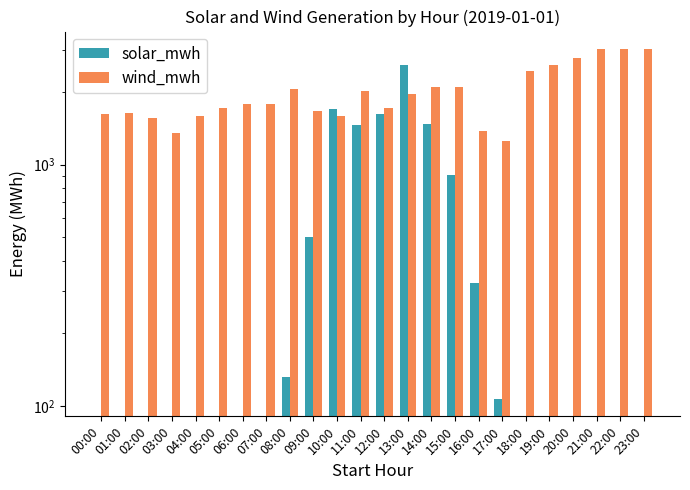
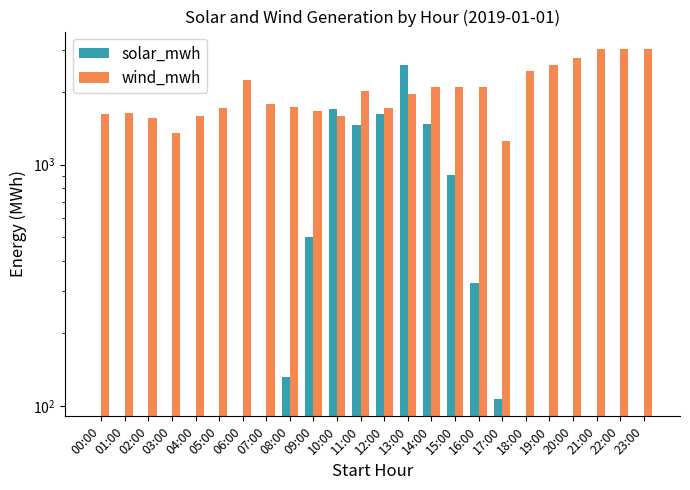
  {
    "solar_mwh": {
      "08:00": 130,
      "09:00": 500,
      "10:00": 1700,
      "11:00": 1500,
      "12:00": 1600,
      "13:00": 2600,
      "14:00": 1500,
      "15:00": 900,
      "16:00": 320,
      "17:00": 110
    },
    "wind_mwh": {
      "00:00": 1600,
      "01:00": 1600,
      "02:00": 1600,
      "03:00": 1400,
      "04:00": 1600,
      "05:00": 1700,
-     "06:00": 1800,
+     "06:00": 2300,
      "07:00": 1800,
-     "08:00": 2100,
+     "08:00": 1700,
      "09:00": 1700,
      "10:00": 1600,
      "11:00": 2000,
      "12:00": 1700,
      "13:00": 2000,
      "14:00": 2100,
      "15:00": 2100,
-     "16:00": 1400,
+     "16:00": 2100,
      "17:00": 1300,
      "18:00": 2400,
      "19:00": 2600,
      "20:00": 2800,
      "21:00": 3000,
      "22:00": 3000,
      "23:00": 3000
    }
  }
